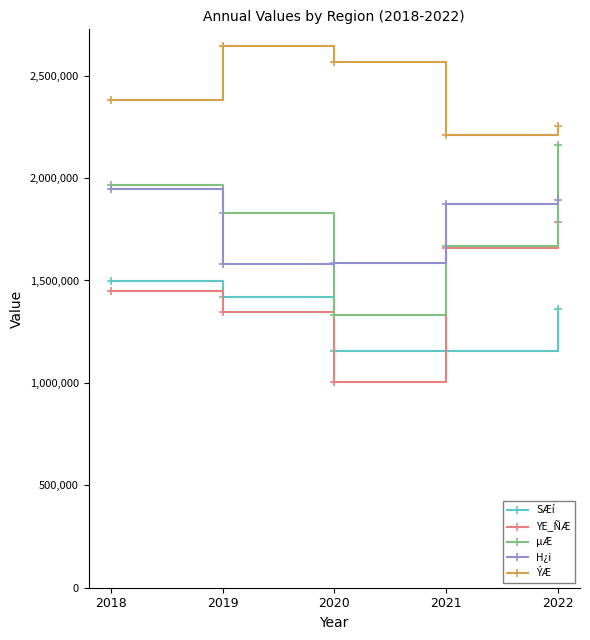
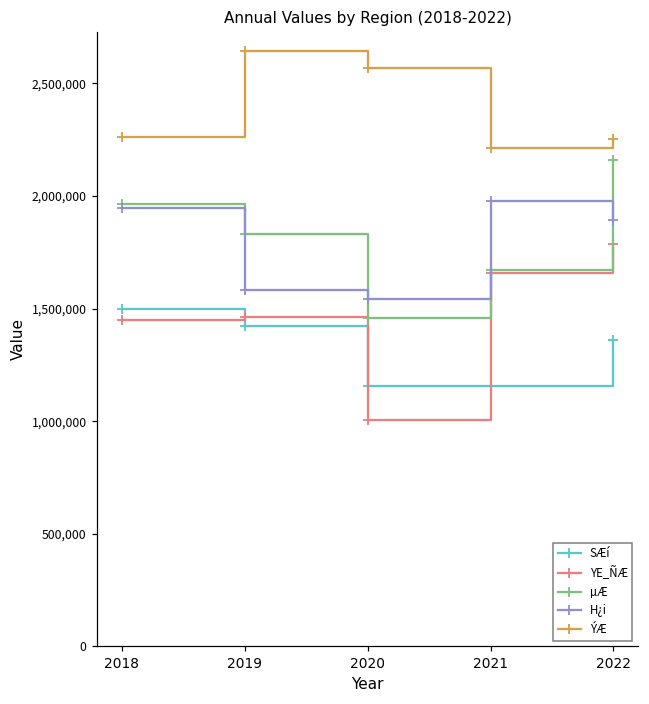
  {
    "SÆí": {
      "2018": "1,500,000",
      "2019": "1,420,000",
      "2020": "1,160,000",
      "2021": "1,150,000",
      "2022": "1,360,000"
    },
    "YE_ÑÆ": {
      "2018": "1,450,000",
-     "2019": "1,340,000",
+     "2019": "1,460,000",
      "2020": "1,010,000",
      "2022": "1,790,000"
    },
    "µÆ": {
      "2018": "1,960,000",
      "2019": "1,830,000",
-     "2020": "1,330,000",
+     "2020": "1,460,000",
      "2022": "2,160,000"
    },
    "H¿i": {
      "2018": "1,950,000",
      "2019": "1,580,000",
-     "2020": "1,590,000",
-     "2021": "1,880,000",
+     "2020": "1,540,000",
+     "2021": "1,980,000",
      "2022": "1,890,000"
    },
    "ÝÆ": {
-     "2018": "2,380,000",
+     "2018": "2,260,000",
      "2019": "2,640,000",
      "2020": "2,570,000",
      "2021": "2,210,000",
      "2022": "2,250,000"
    }
  }
